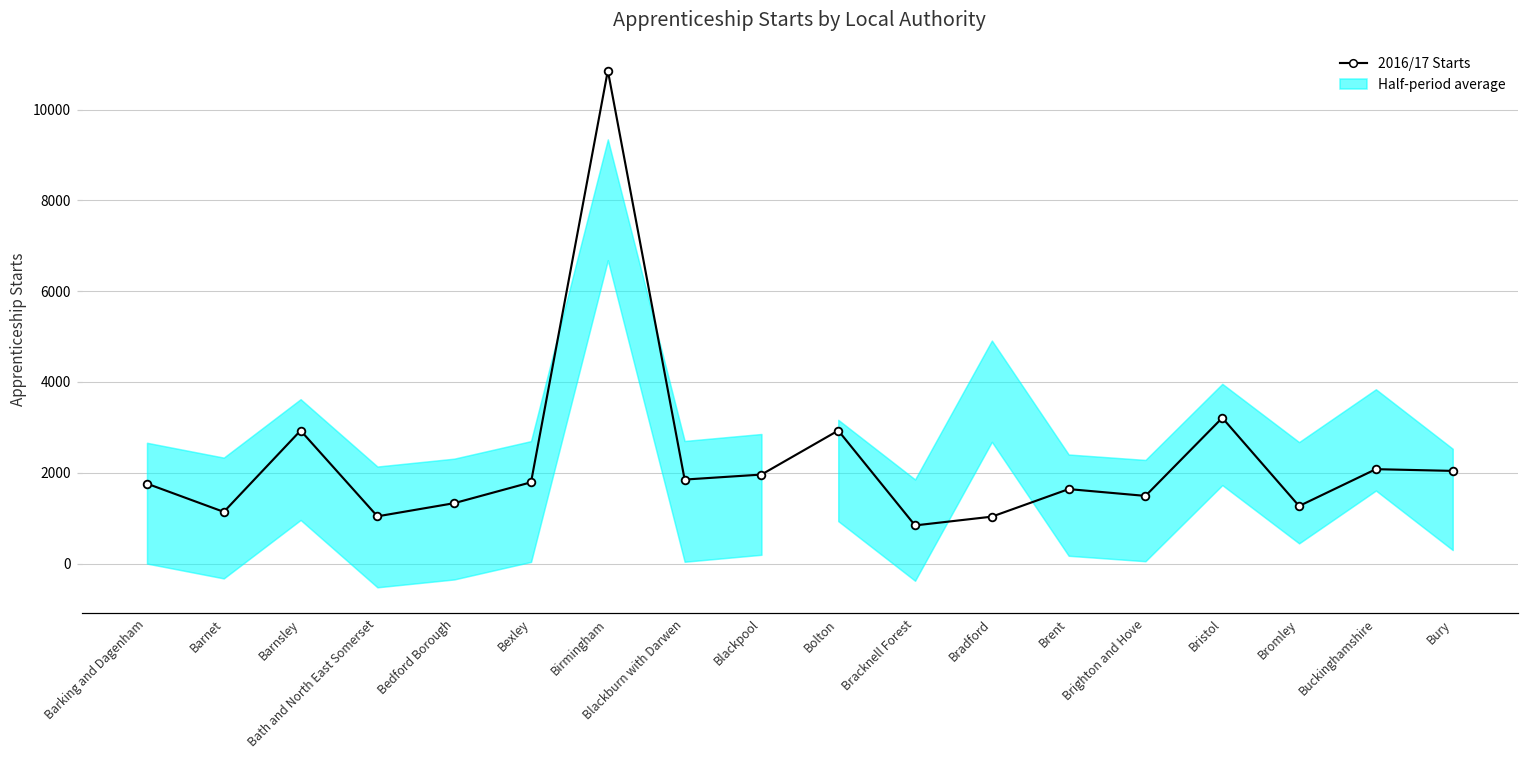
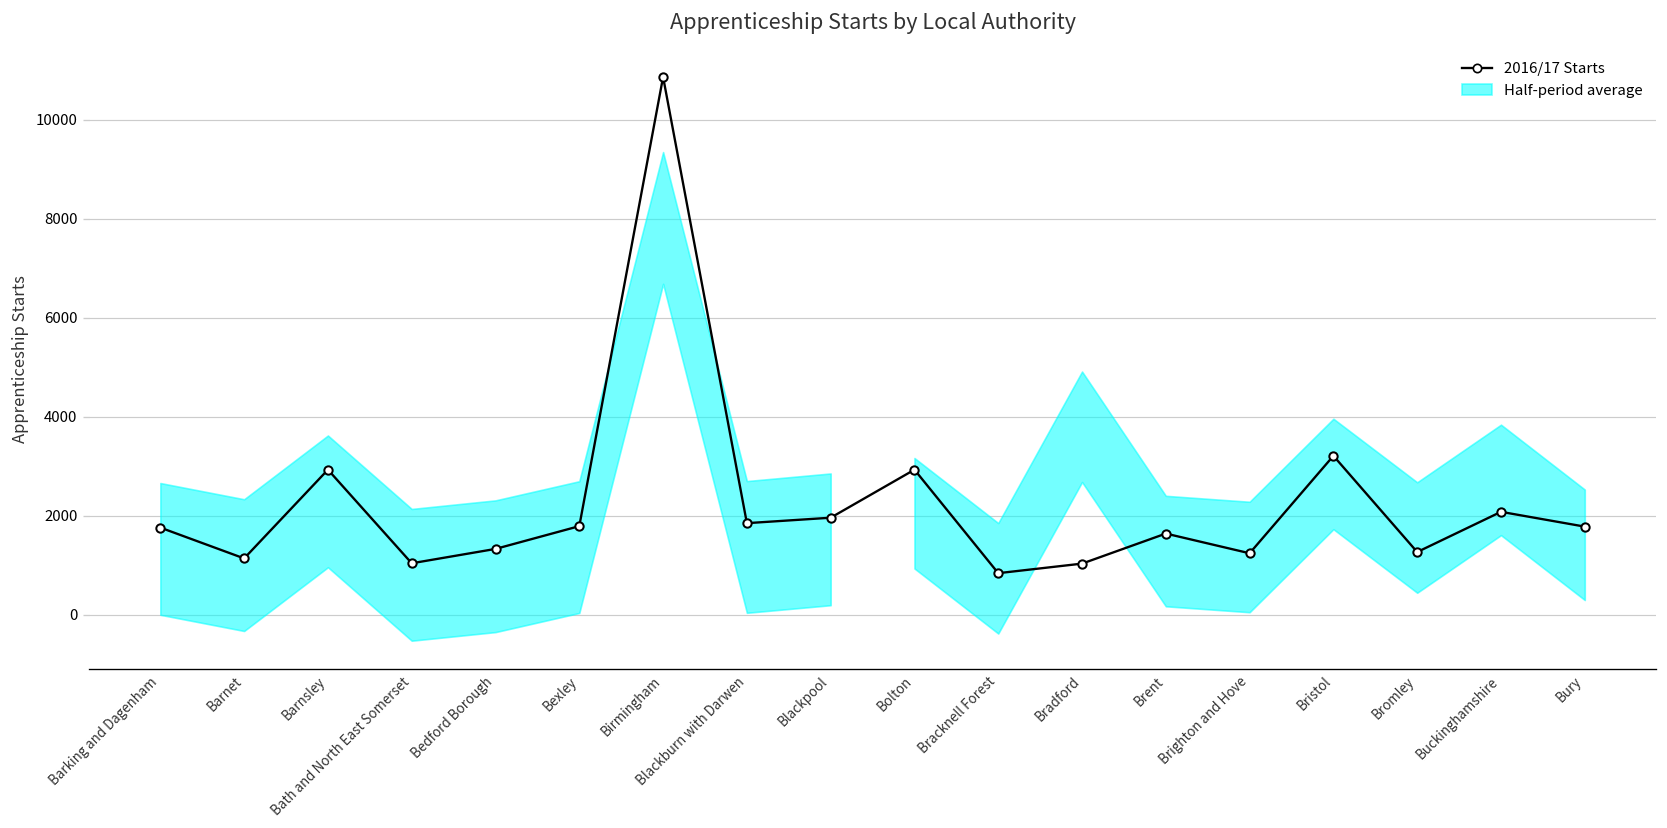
  {
    "2016/17 Starts": {
      "Barking and Dagenham": 1800,
      "Barnet": 1100,
      "Barnsley": 2900,
      "Bath and North East Somerset": 1000,
      "Bedford Borough": 1300,
      "Bexley": 1800,
      "Birmingham": 10900,
      "Blackburn with Darwen": 1900,
      "Blackpool": 2000,
      "Bolton": 2900,
      "Bracknell Forest": 800,
      "Bradford": 1000,
      "Brent": 1600,
-     "Brighton and Hove": 1500,
+     "Brighton and Hove": 1200,
      "Bristol": 3200,
      "Bromley": 1300,
      "Buckinghamshire": 2100,
-     "Bury": 2000
+     "Bury": 1800
    }
  }
